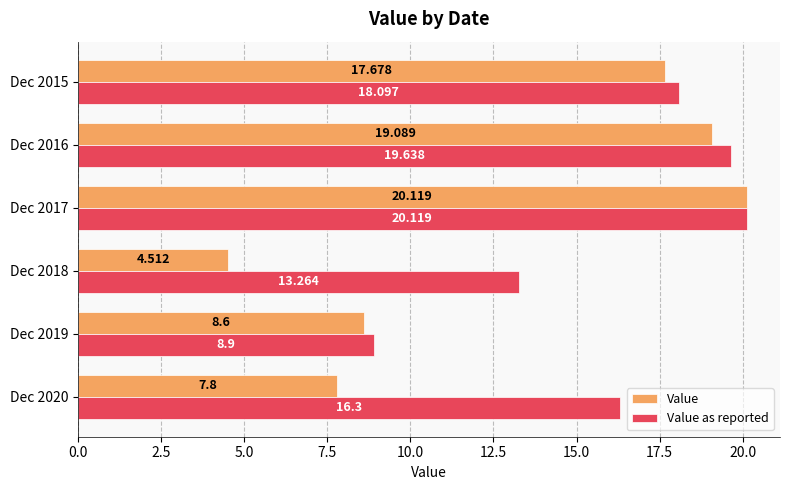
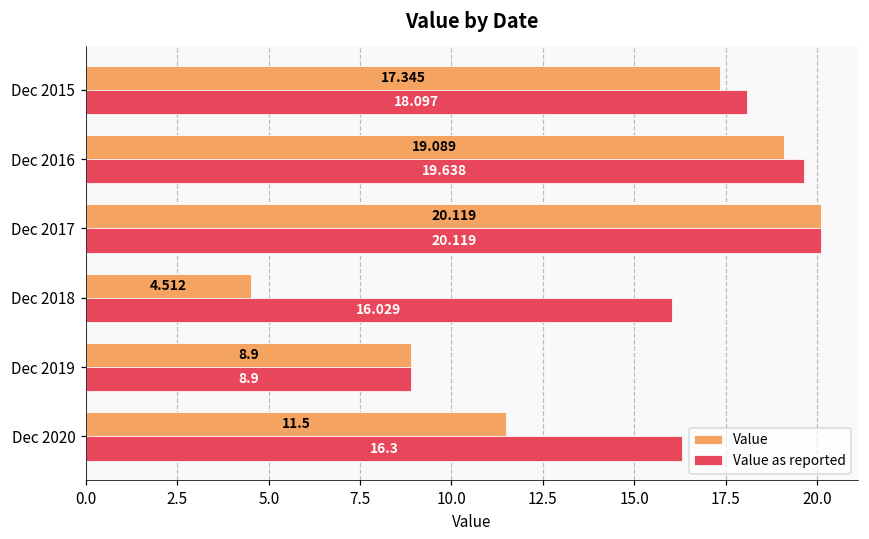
  {
    "Value": {
-     "Dec 2015": 17.678,
+     "Dec 2015": 17.345,
      "Dec 2016": 19.089,
      "Dec 2017": 20.119,
      "Dec 2018": 4.512,
-     "Dec 2019": 8.6,
-     "Dec 2020": 7.8
+     "Dec 2019": 8.9,
+     "Dec 2020": 11.5
    },
    "Value as reported": {
      "Dec 2015": 18.097,
      "Dec 2016": 19.638,
      "Dec 2017": 20.119,
-     "Dec 2018": 13.264,
+     "Dec 2018": 16.029,
      "Dec 2019": 8.9,
      "Dec 2020": 16.3
    }
  }
